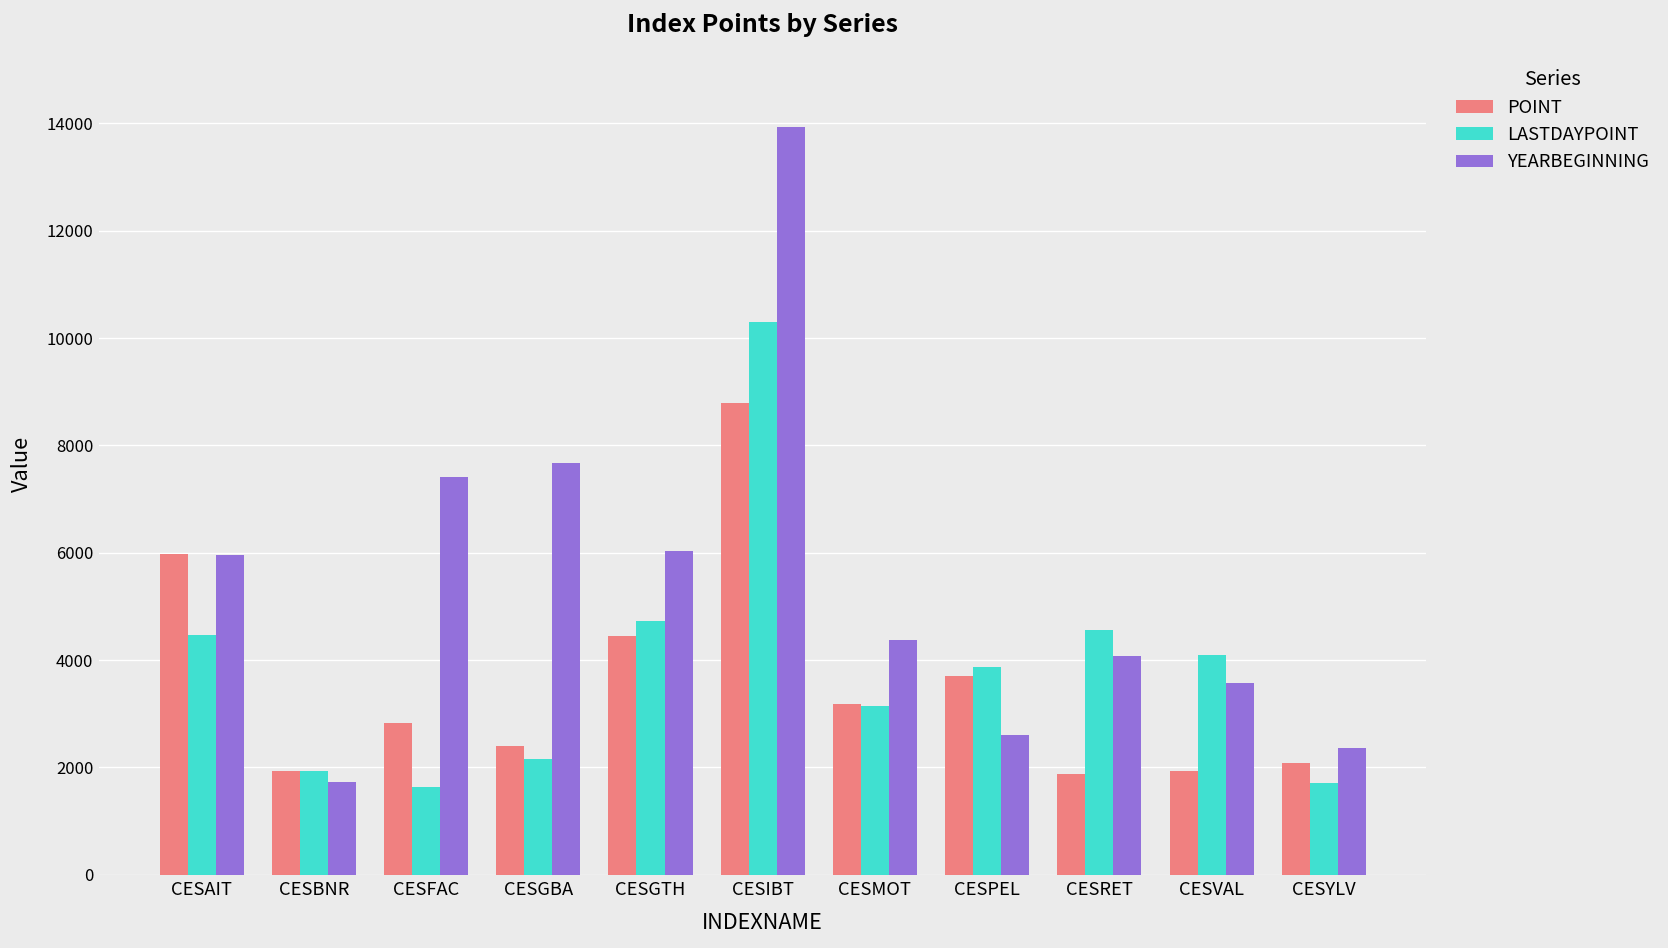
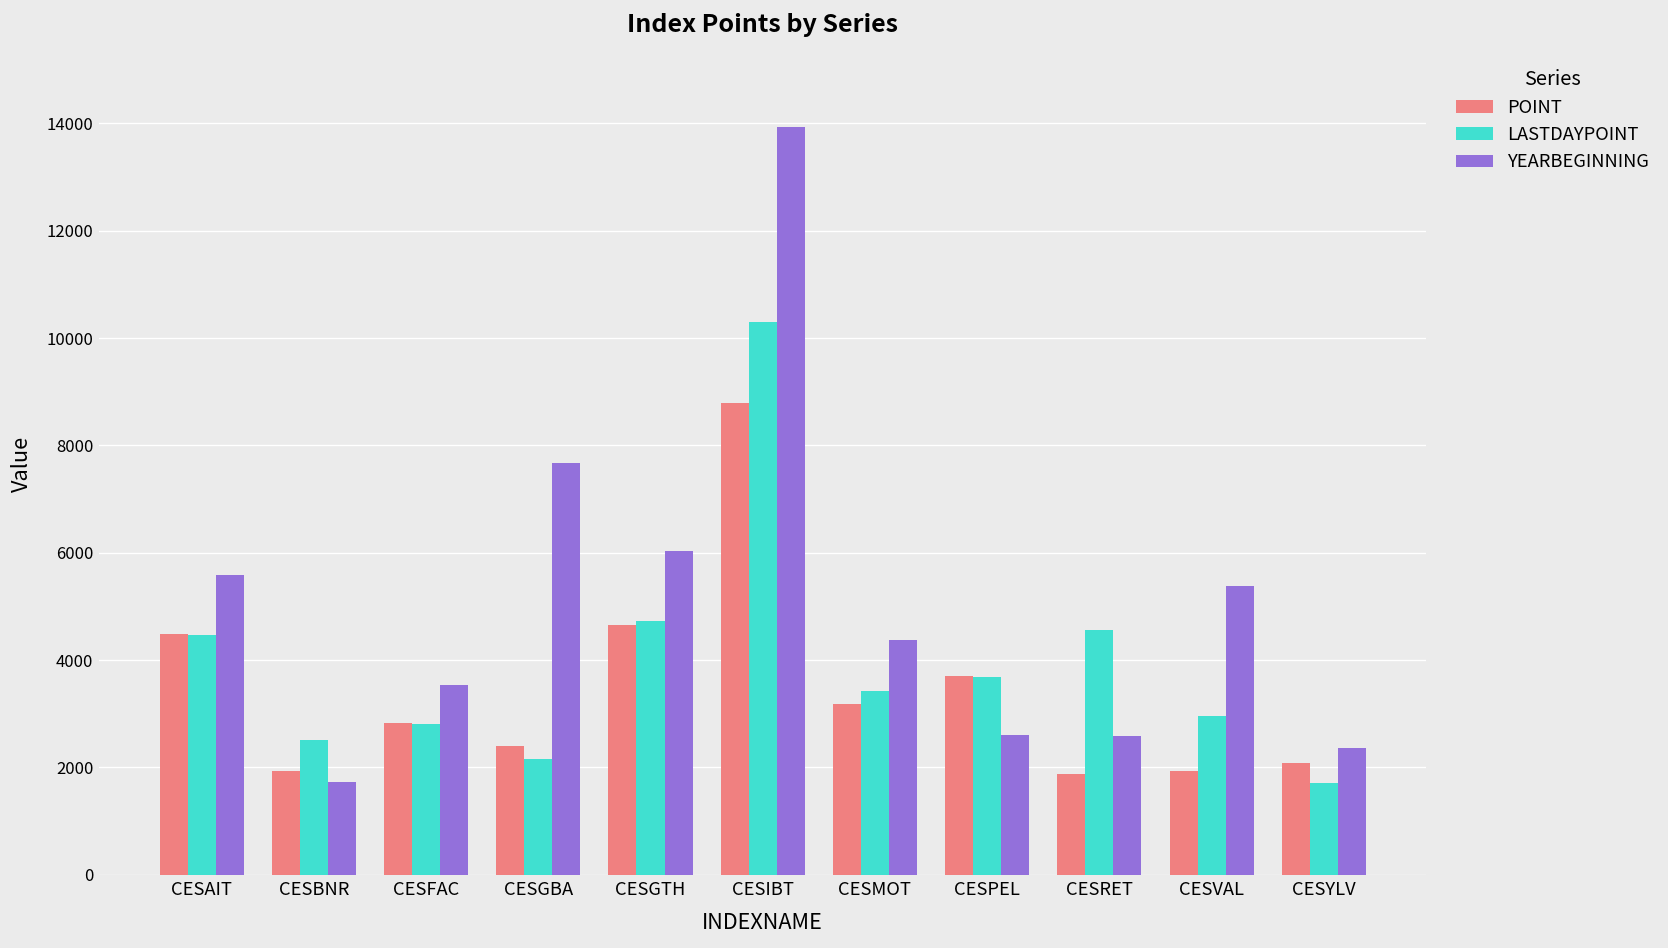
  {
    "POINT": {
-     "CESAIT": 6000,
+     "CESAIT": 4500,
      "CESBNR": 1900,
      "CESFAC": 2800,
      "CESGBA": 2400,
-     "CESGTH": 4400,
+     "CESGTH": 4600,
      "CESIBT": 8800,
      "CESMOT": 3200,
      "CESPEL": 3700,
      "CESRET": 1900,
      "CESVAL": 1900,
      "CESYLV": 2100
    },
    "LASTDAYPOINT": {
      "CESAIT": 4500,
-     "CESBNR": 1900,
-     "CESFAC": 1600,
+     "CESBNR": 2500,
+     "CESFAC": 2800,
      "CESGBA": 2100,
      "CESGTH": 4700,
      "CESIBT": 10300,
-     "CESMOT": 3200,
-     "CESPEL": 3900,
+     "CESMOT": 3400,
+     "CESPEL": 3700,
      "CESRET": 4600,
-     "CESVAL": 4100,
+     "CESVAL": 3000,
      "CESYLV": 1700
    },
    "YEARBEGINNING": {
-     "CESAIT": 6000,
+     "CESAIT": 5600,
      "CESBNR": 1700,
-     "CESFAC": 7400,
+     "CESFAC": 3500,
      "CESGBA": 7700,
      "CESGTH": 6000,
      "CESIBT": 13900,
      "CESMOT": 4400,
      "CESPEL": 2600,
-     "CESRET": 4100,
-     "CESVAL": 3600,
+     "CESRET": 2600,
+     "CESVAL": 5400,
      "CESYLV": 2400
    }
  }
